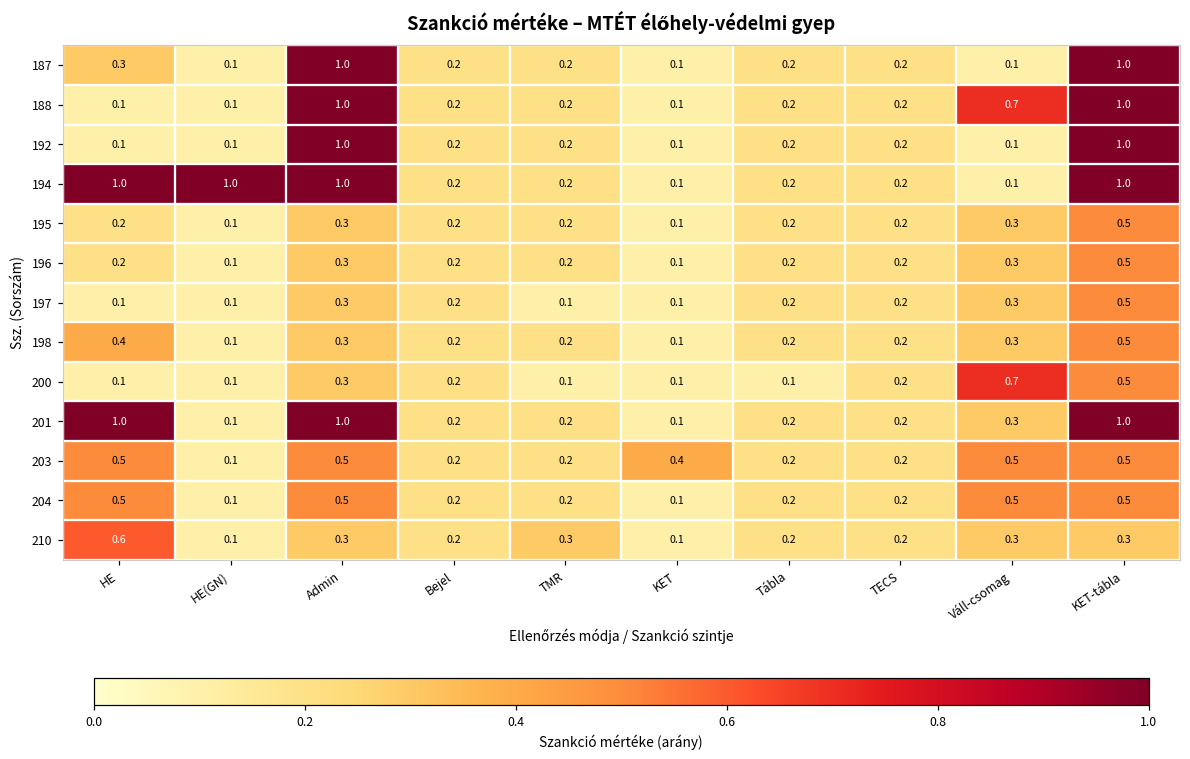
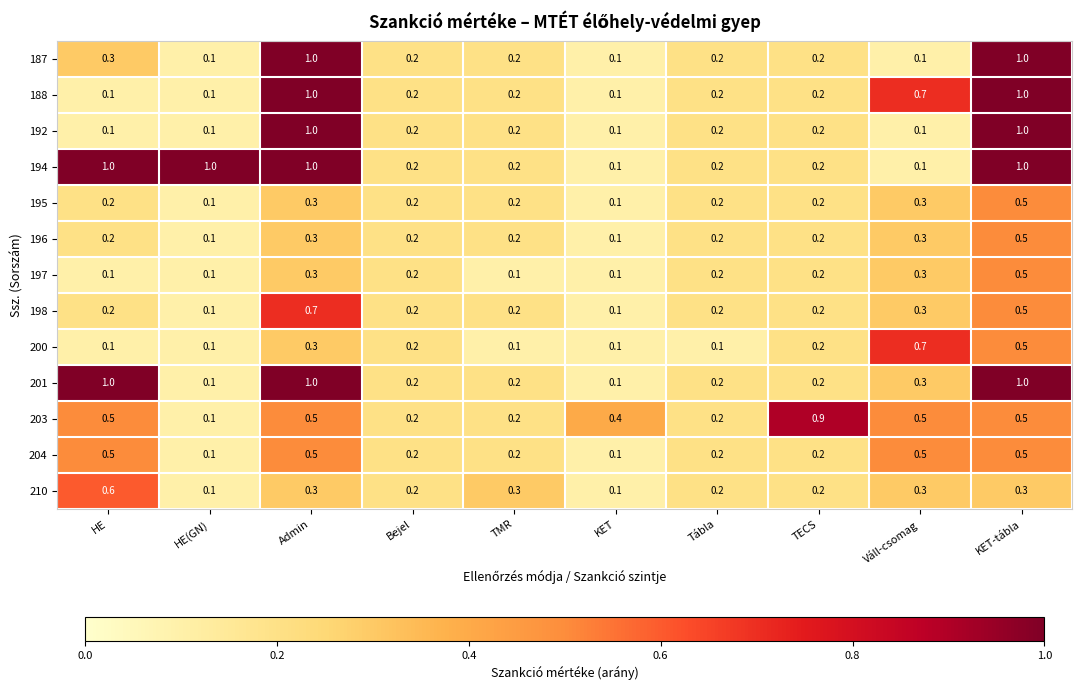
  {
    "187": {
      "HE": 0.3,
      "HE(GN)": 0.1,
      "Admin": 1.0,
      "Bejel": 0.2,
      "TMR": 0.2,
      "KET": 0.1,
      "Tábla": 0.2,
      "TECS": 0.2,
      "Váll-csomag": 0.1,
      "KET-tábla": 1.0
    },
    "188": {
      "HE": 0.1,
      "HE(GN)": 0.1,
      "Admin": 1.0,
      "Bejel": 0.2,
      "TMR": 0.2,
      "KET": 0.1,
      "Tábla": 0.2,
      "TECS": 0.2,
      "Váll-csomag": 0.7,
      "KET-tábla": 1.0
    },
    "192": {
      "HE": 0.1,
      "HE(GN)": 0.1,
      "Admin": 1.0,
      "Bejel": 0.2,
      "TMR": 0.2,
      "KET": 0.1,
      "Tábla": 0.2,
      "TECS": 0.2,
      "Váll-csomag": 0.1,
      "KET-tábla": 1.0
    },
    "194": {
      "HE": 1.0,
      "HE(GN)": 1.0,
      "Admin": 1.0,
      "Bejel": 0.2,
      "TMR": 0.2,
      "KET": 0.1,
      "Tábla": 0.2,
      "TECS": 0.2,
      "Váll-csomag": 0.1,
      "KET-tábla": 1.0
    },
    "195": {
      "HE": 0.2,
      "HE(GN)": 0.1,
      "Admin": 0.3,
      "Bejel": 0.2,
      "TMR": 0.2,
      "KET": 0.1,
      "Tábla": 0.2,
      "TECS": 0.2,
      "Váll-csomag": 0.3,
      "KET-tábla": 0.5
    },
    "196": {
      "HE": 0.2,
      "HE(GN)": 0.1,
      "Admin": 0.3,
      "Bejel": 0.2,
      "TMR": 0.2,
      "KET": 0.1,
      "Tábla": 0.2,
      "TECS": 0.2,
      "Váll-csomag": 0.3,
      "KET-tábla": 0.5
    },
    "197": {
      "HE": 0.1,
      "HE(GN)": 0.1,
      "Admin": 0.3,
      "Bejel": 0.2,
      "TMR": 0.1,
      "KET": 0.1,
      "Tábla": 0.2,
      "TECS": 0.2,
      "Váll-csomag": 0.3,
      "KET-tábla": 0.5
    },
    "198": {
-     "HE": 0.4,
+     "HE": 0.2,
      "HE(GN)": 0.1,
-     "Admin": 0.3,
+     "Admin": 0.7,
      "Bejel": 0.2,
      "TMR": 0.2,
      "KET": 0.1,
      "Tábla": 0.2,
      "TECS": 0.2,
      "Váll-csomag": 0.3,
      "KET-tábla": 0.5
    },
    "200": {
      "HE": 0.1,
      "HE(GN)": 0.1,
      "Admin": 0.3,
      "Bejel": 0.2,
      "TMR": 0.1,
      "KET": 0.1,
      "Tábla": 0.1,
      "TECS": 0.2,
      "Váll-csomag": 0.7,
      "KET-tábla": 0.5
    },
    "201": {
      "HE": 1.0,
      "HE(GN)": 0.1,
      "Admin": 1.0,
      "Bejel": 0.2,
      "TMR": 0.2,
      "KET": 0.1,
      "Tábla": 0.2,
      "TECS": 0.2,
      "Váll-csomag": 0.3,
      "KET-tábla": 1.0
    },
    "203": {
      "HE": 0.5,
      "HE(GN)": 0.1,
      "Admin": 0.5,
      "Bejel": 0.2,
      "TMR": 0.2,
      "KET": 0.4,
      "Tábla": 0.2,
-     "TECS": 0.2,
+     "TECS": 0.9,
      "Váll-csomag": 0.5,
      "KET-tábla": 0.5
    },
    "204": {
      "HE": 0.5,
      "HE(GN)": 0.1,
      "Admin": 0.5,
      "Bejel": 0.2,
      "TMR": 0.2,
      "KET": 0.1,
      "Tábla": 0.2,
      "TECS": 0.2,
      "Váll-csomag": 0.5,
      "KET-tábla": 0.5
    },
    "210": {
      "HE": 0.6,
      "HE(GN)": 0.1,
      "Admin": 0.3,
      "Bejel": 0.2,
      "TMR": 0.3,
      "KET": 0.1,
      "Tábla": 0.2,
      "TECS": 0.2,
      "Váll-csomag": 0.3,
      "KET-tábla": 0.3
    }
  }
